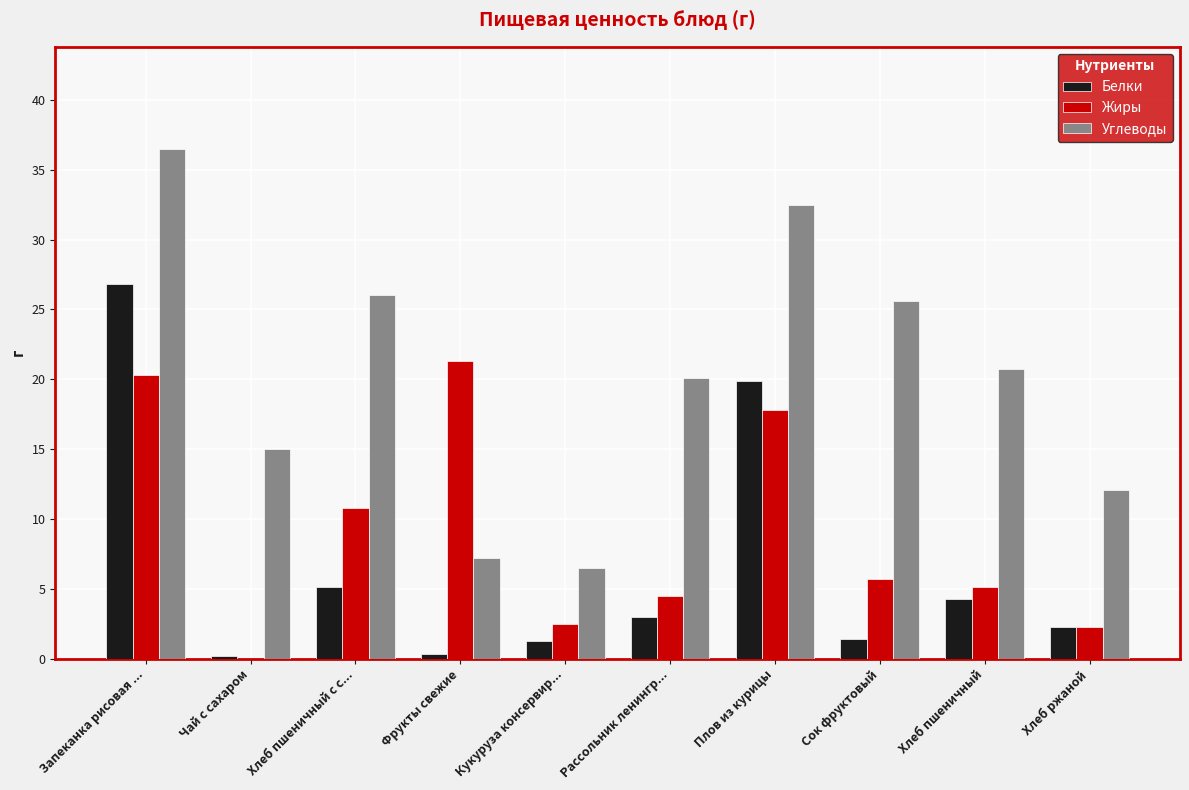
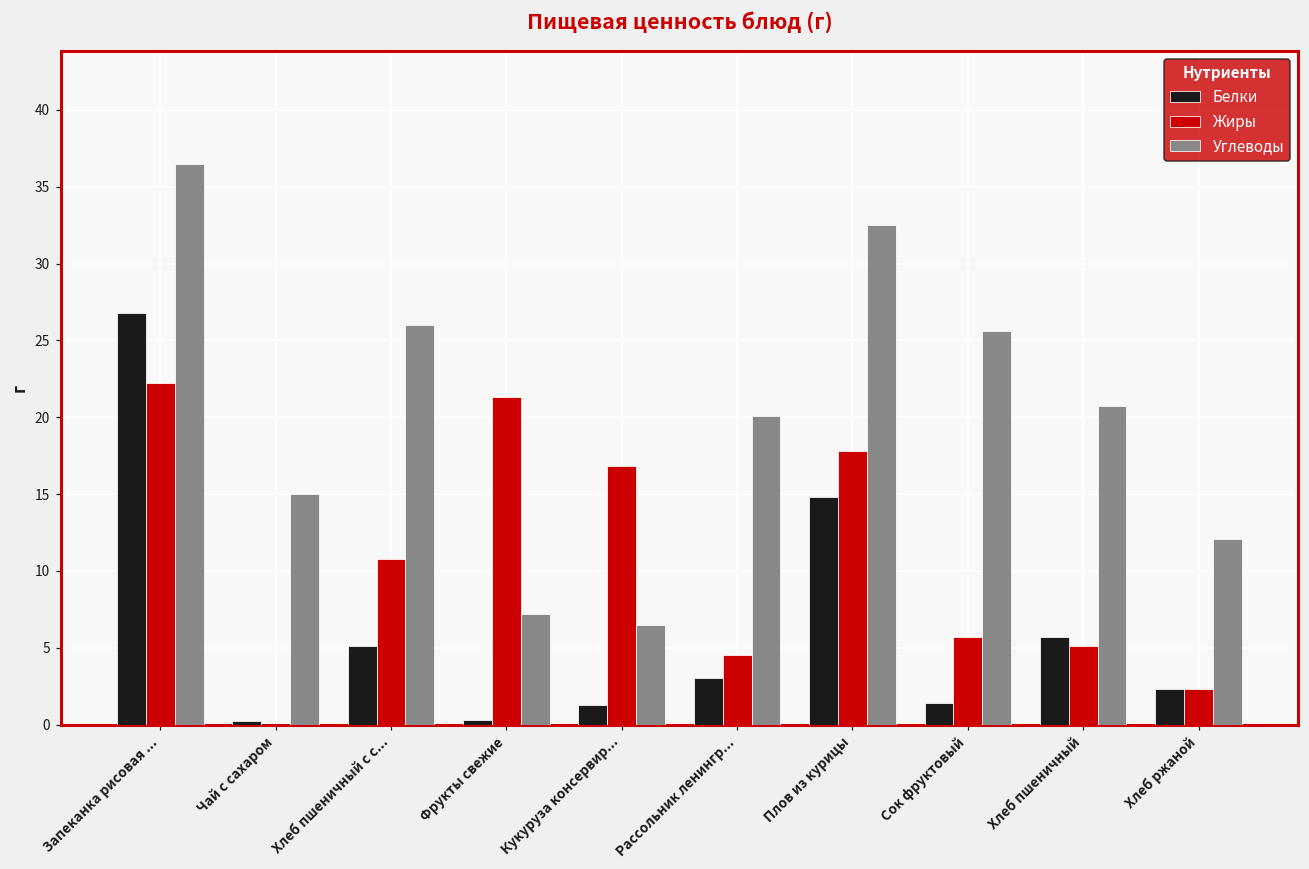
  {
    "Белки": {
      "Запеканка рисовая ...": 26.8,
      "Чай с сахаром": 0.2,
      "Хлеб пшеничный с с...": 5.1,
      "Фрукты свежие": 0.3,
      "Кукуруза консервир...": 1.3,
      "Рассольник ленингр...": 3.0,
-     "Плов из курицы": 19.9,
+     "Плов из курицы": 14.8,
      "Сок фруктовый": 1.4,
-     "Хлеб пшеничный": 4.3,
+     "Хлеб пшеничный": 5.7,
      "Хлеб ржаной": 2.3
    },
    "Жиры": {
-     "Запеканка рисовая ...": 20.3,
+     "Запеканка рисовая ...": 22.2,
      "Чай с сахаром": 0.0,
      "Хлеб пшеничный с с...": 10.8,
      "Фрукты свежие": 21.3,
-     "Кукуруза консервир...": 2.5,
+     "Кукуруза консервир...": 16.8,
      "Рассольник ленингр...": 4.5,
      "Плов из курицы": 17.8,
      "Сок фруктовый": 5.7,
      "Хлеб пшеничный": 5.1,
      "Хлеб ржаной": 2.3
    },
    "Углеводы": {
      "Запеканка рисовая ...": 36.5,
      "Чай с сахаром": 15.0,
      "Хлеб пшеничный с с...": 26.0,
      "Фрукты свежие": 7.2,
      "Кукуруза консервир...": 6.5,
      "Рассольник ленингр...": 20.1,
      "Плов из курицы": 32.5,
      "Сок фруктовый": 25.6,
      "Хлеб пшеничный": 20.7,
      "Хлеб ржаной": 12.1
    }
  }
